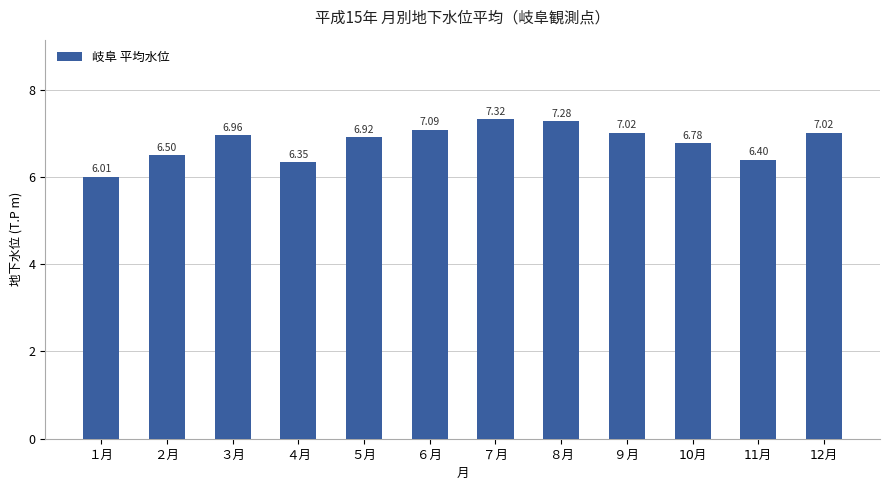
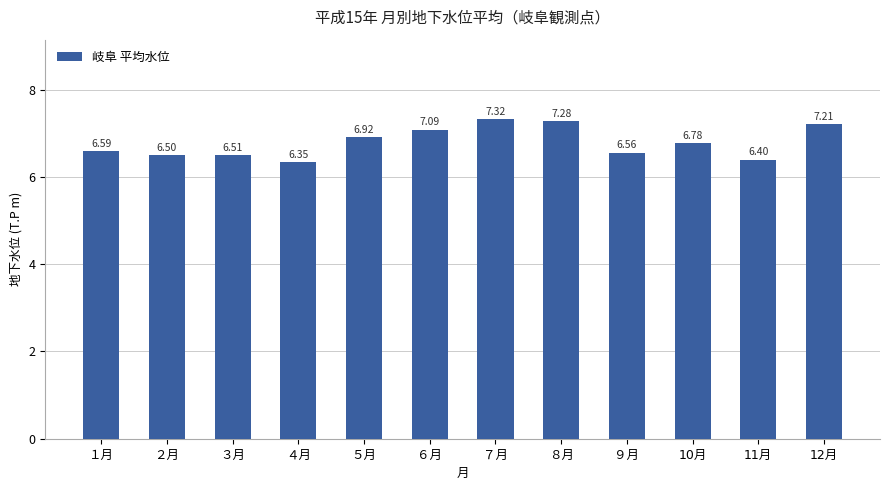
  {
-   "１月": 6.01,
+   "１月": 6.59,
    "２月": 6.50,
-   "３月": 6.96,
+   "３月": 6.51,
    "４月": 6.35,
    "５月": 6.92,
    "６月": 7.09,
    "７月": 7.32,
    "８月": 7.28,
-   "９月": 7.02,
+   "９月": 6.56,
    "10月": 6.78,
    "11月": 6.40,
-   "12月": 7.02
+   "12月": 7.21
  }
